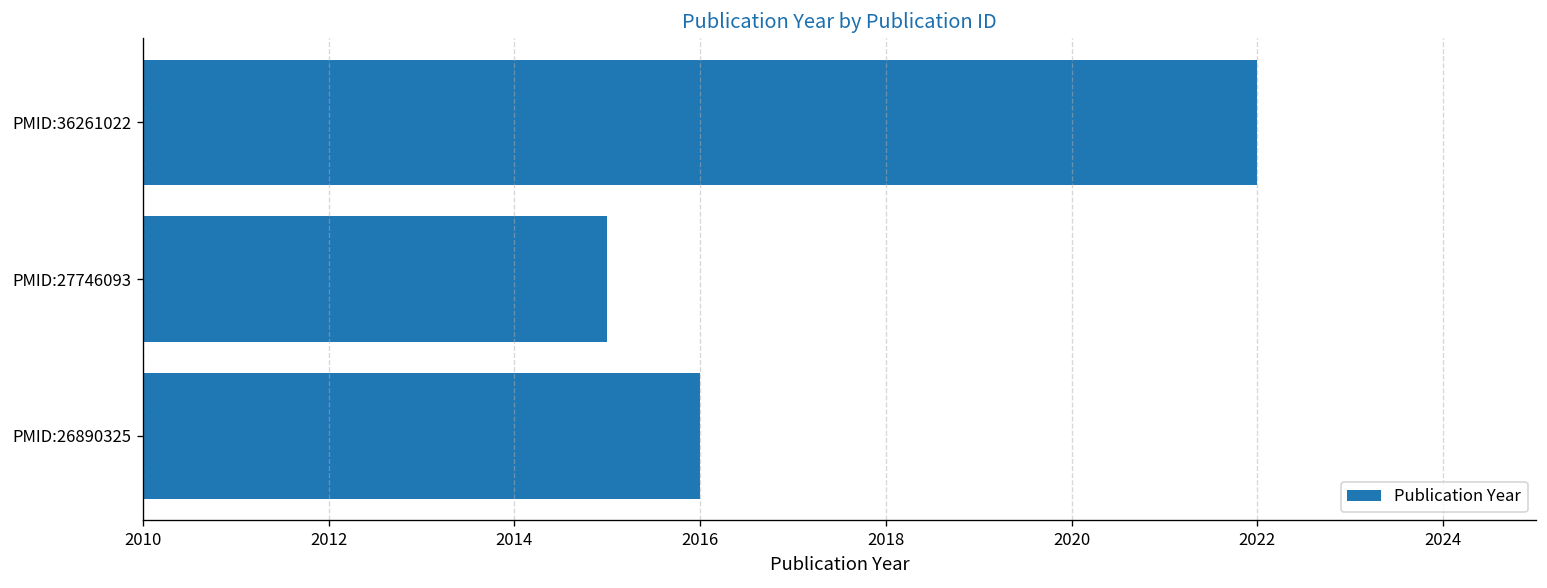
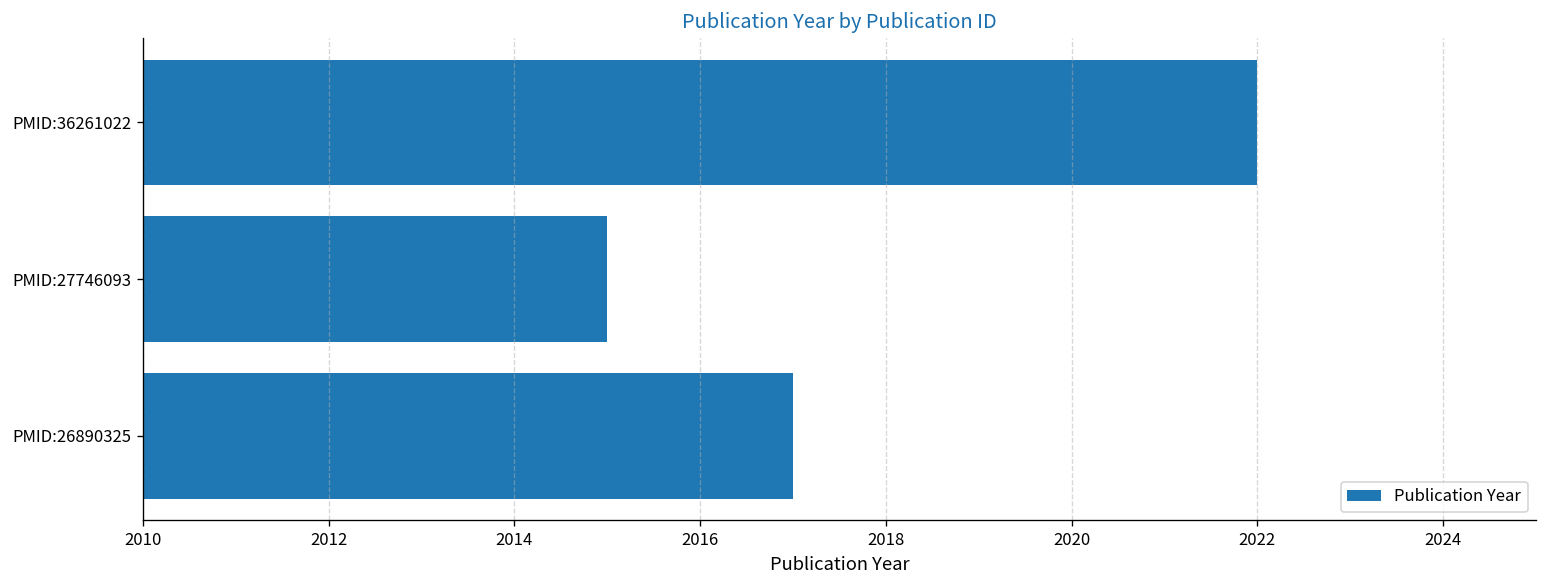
  {
    "PMID:36261022": 2022,
    "PMID:27746093": 2015,
-   "PMID:26890325": 2016
+   "PMID:26890325": 2017
  }
